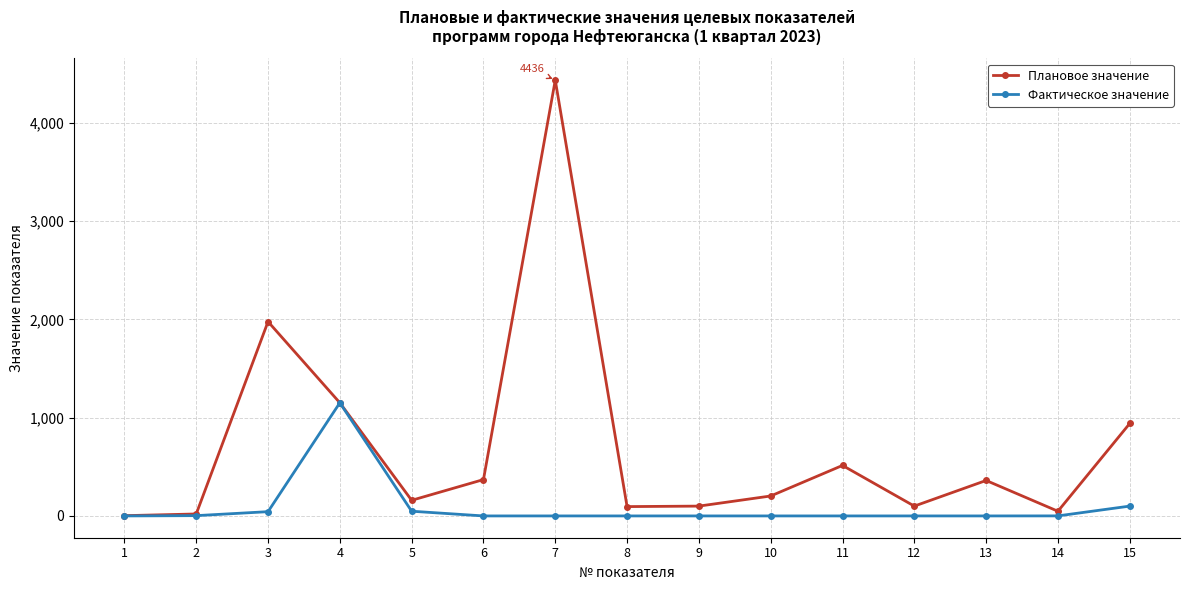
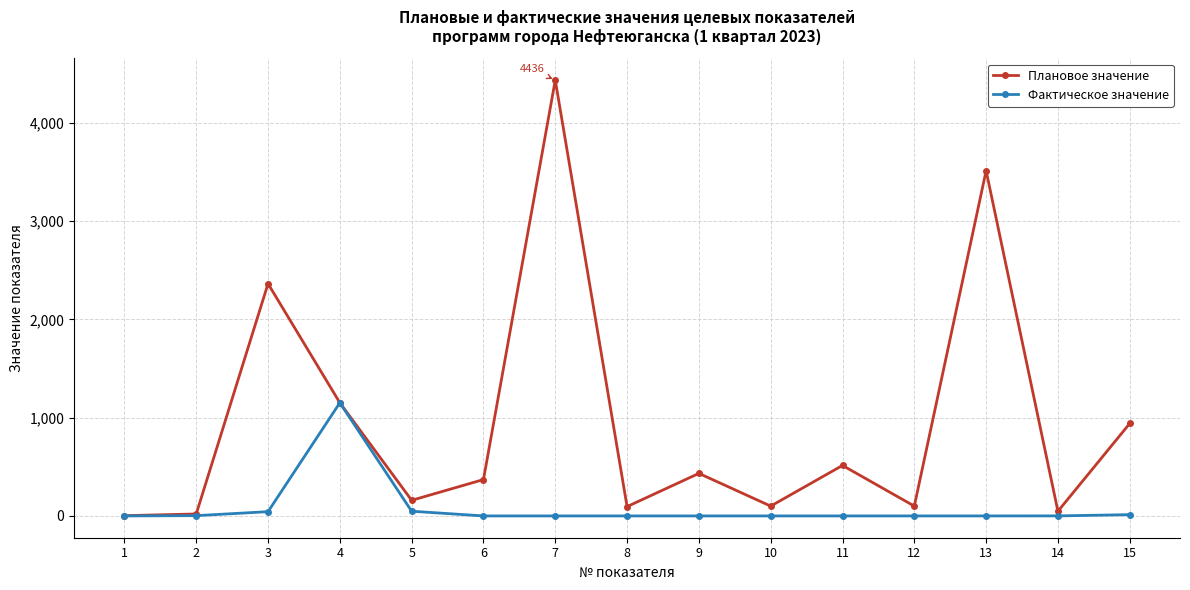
  {
    "Плановое значение": {
-     "3": "2,000",
+     "3": "2,400",
      "5": "200",
      "6": "400",
      "8": "100",
-     "9": "100",
-     "10": "200",
+     "9": "400",
+     "10": "100",
      "11": "500",
      "12": "100",
-     "13": "400",
+     "13": "3,500",
      "14": "0",
      "15": "900"
    },
    "Фактическое значение": {
      "3": "0",
      "5": "0",
      "6": "0",
      "7": "0",
      "8": "0",
      "9": "0",
      "10": "0",
      "11": "0",
      "12": "0",
      "13": "0",
      "14": "0",
-     "15": "100"
+     "15": "0"
    }
  }
